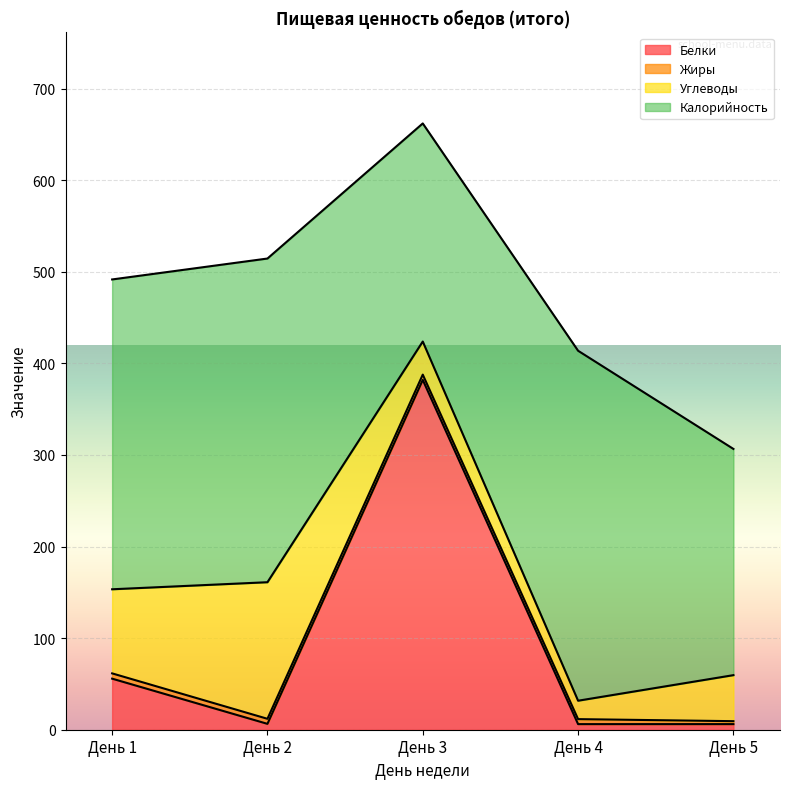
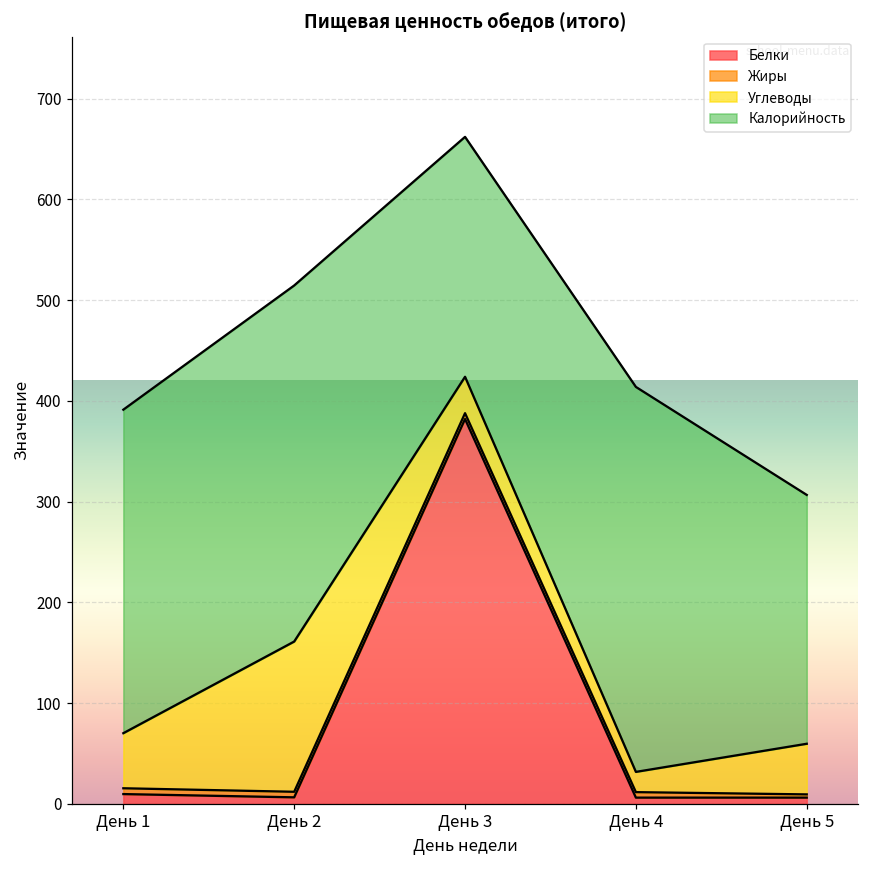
  {
    "Белки": {
-     "День 1": 60,
+     "День 1": 10,
      "День 2": 10,
      "День 3": 380,
      "День 4": 10,
      "День 5": 10
    },
    "Жиры": {
      "День 1": 10,
      "День 2": 10,
      "День 3": 10,
      "День 4": 10,
      "День 5": 0
    },
    "Углеводы": {
-     "День 1": 90,
+     "День 1": 50,
      "День 2": 150,
      "День 3": 40,
      "День 4": 20,
      "День 5": 50
    },
    "Калорийность": {
-     "День 1": 340,
+     "День 1": 320,
      "День 2": 350,
      "День 3": 240,
      "День 4": 380,
      "День 5": 250
    }
  }
